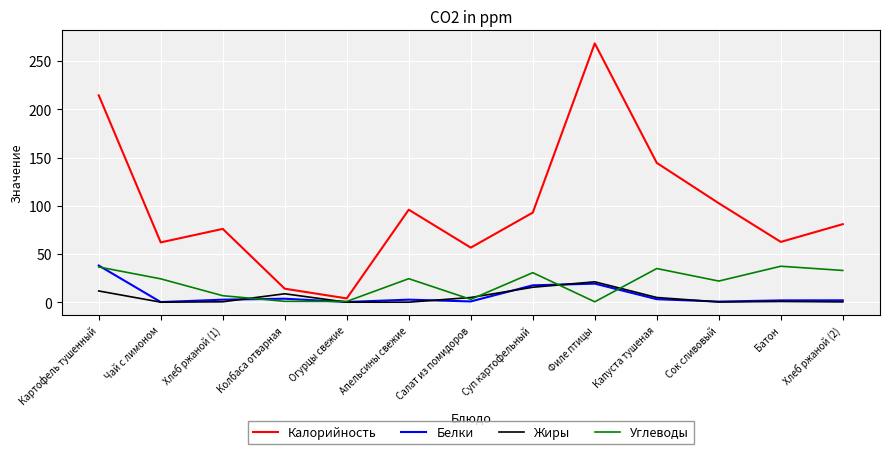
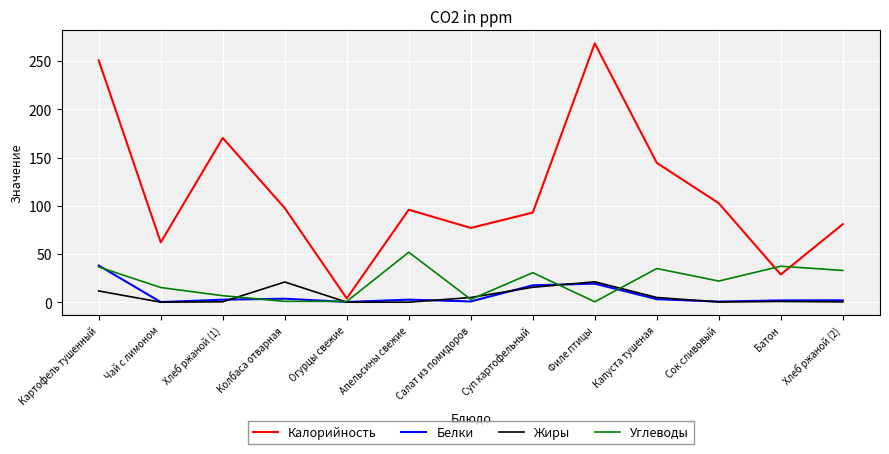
  {
    "Калорийность": {
-     "Картофель тушенный": 210,
+     "Картофель тушенный": 250,
      "Чай с лимоном": 60,
-     "Хлеб ржаной (1)": 80,
-     "Колбаса отварная": 10,
+     "Хлеб ржаной (1)": 170,
+     "Колбаса отварная": 100,
      "Огурцы свежие": 0,
      "Апельсины свежие": 100,
-     "Салат из помидоров": 60,
+     "Салат из помидоров": 80,
      "Суп картофельный": 90,
      "Филе птицы": 270,
      "Капуста тушеная": 140,
      "Сок сливовый": 100,
-     "Батон": 60,
+     "Батон": 30,
      "Хлеб ржаной (2)": 80
    },
    "Белки": {
      "Колбаса отварная": 0,
      "Апельсины свежие": 0
    },
    "Жиры": {
      "Картофель тушенный": 10,
-     "Колбаса отварная": 10,
+     "Колбаса отварная": 20,
      "Апельсины свежие": 0
    },
    "Углеводы": {
-     "Чай с лимоном": 24,
+     "Чай с лимоном": 15,
      "Хлеб ржаной (1)": 10,
      "Колбаса отварная": 0,
-     "Апельсины свежие": 20,
+     "Апельсины свежие": 50,
      "Суп картофельный": 30,
      "Филе птицы": 0,
      "Капуста тушеная": 30,
      "Сок сливовый": 20,
      "Батон": 40,
      "Хлеб ржаной (2)": 30
    }
  }
